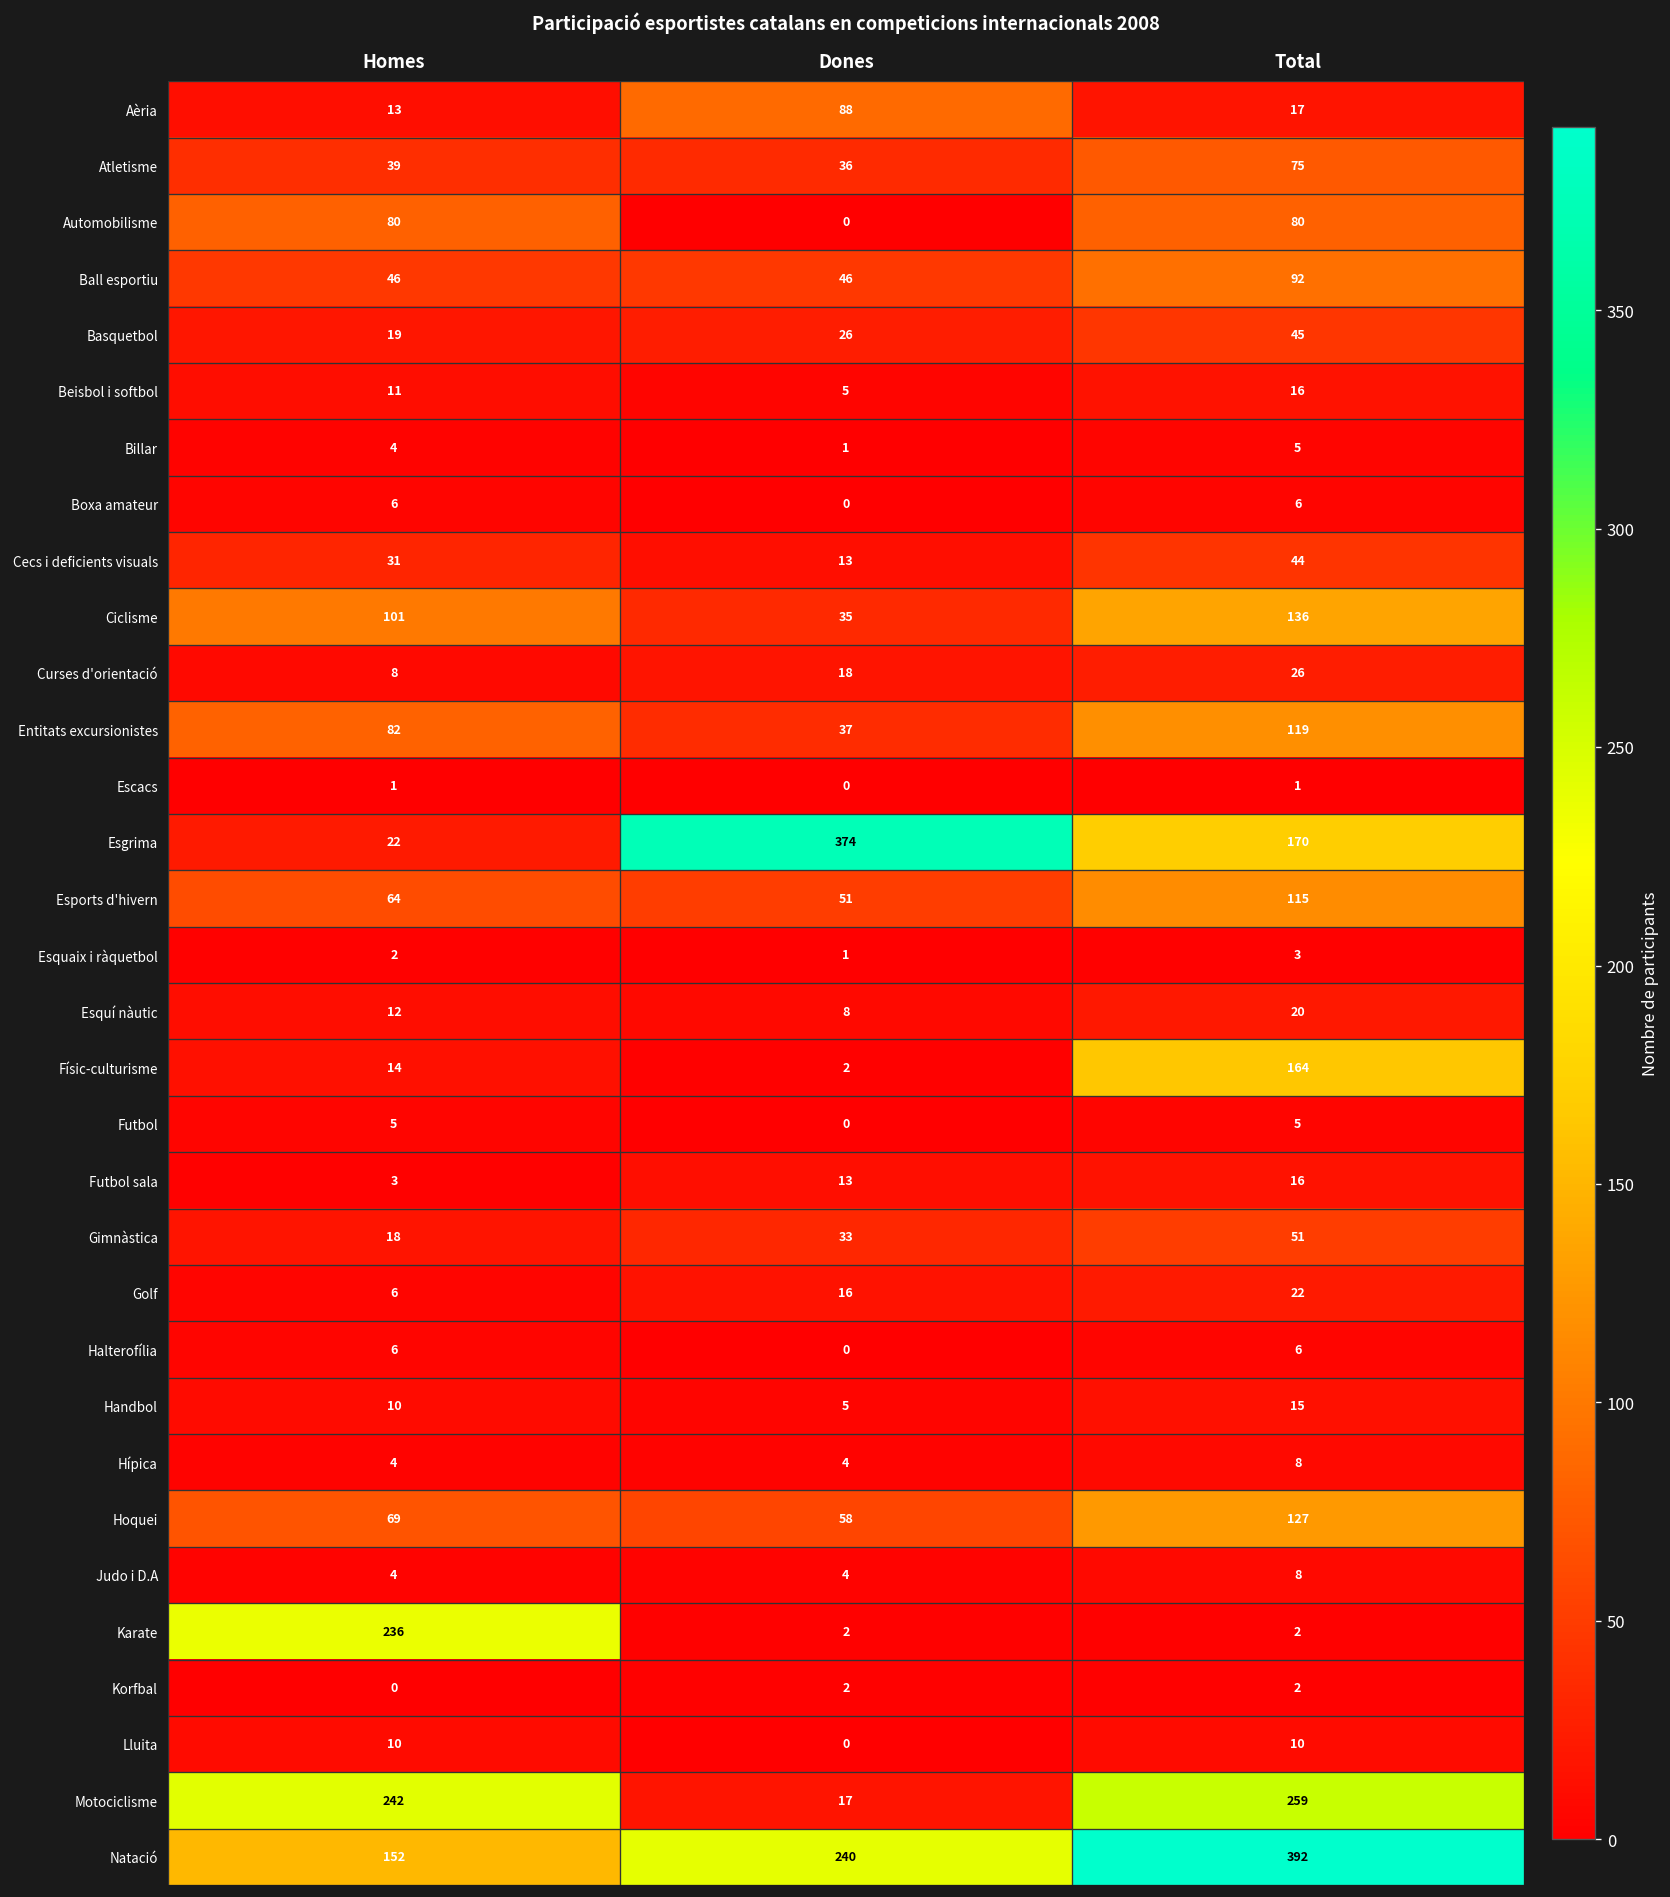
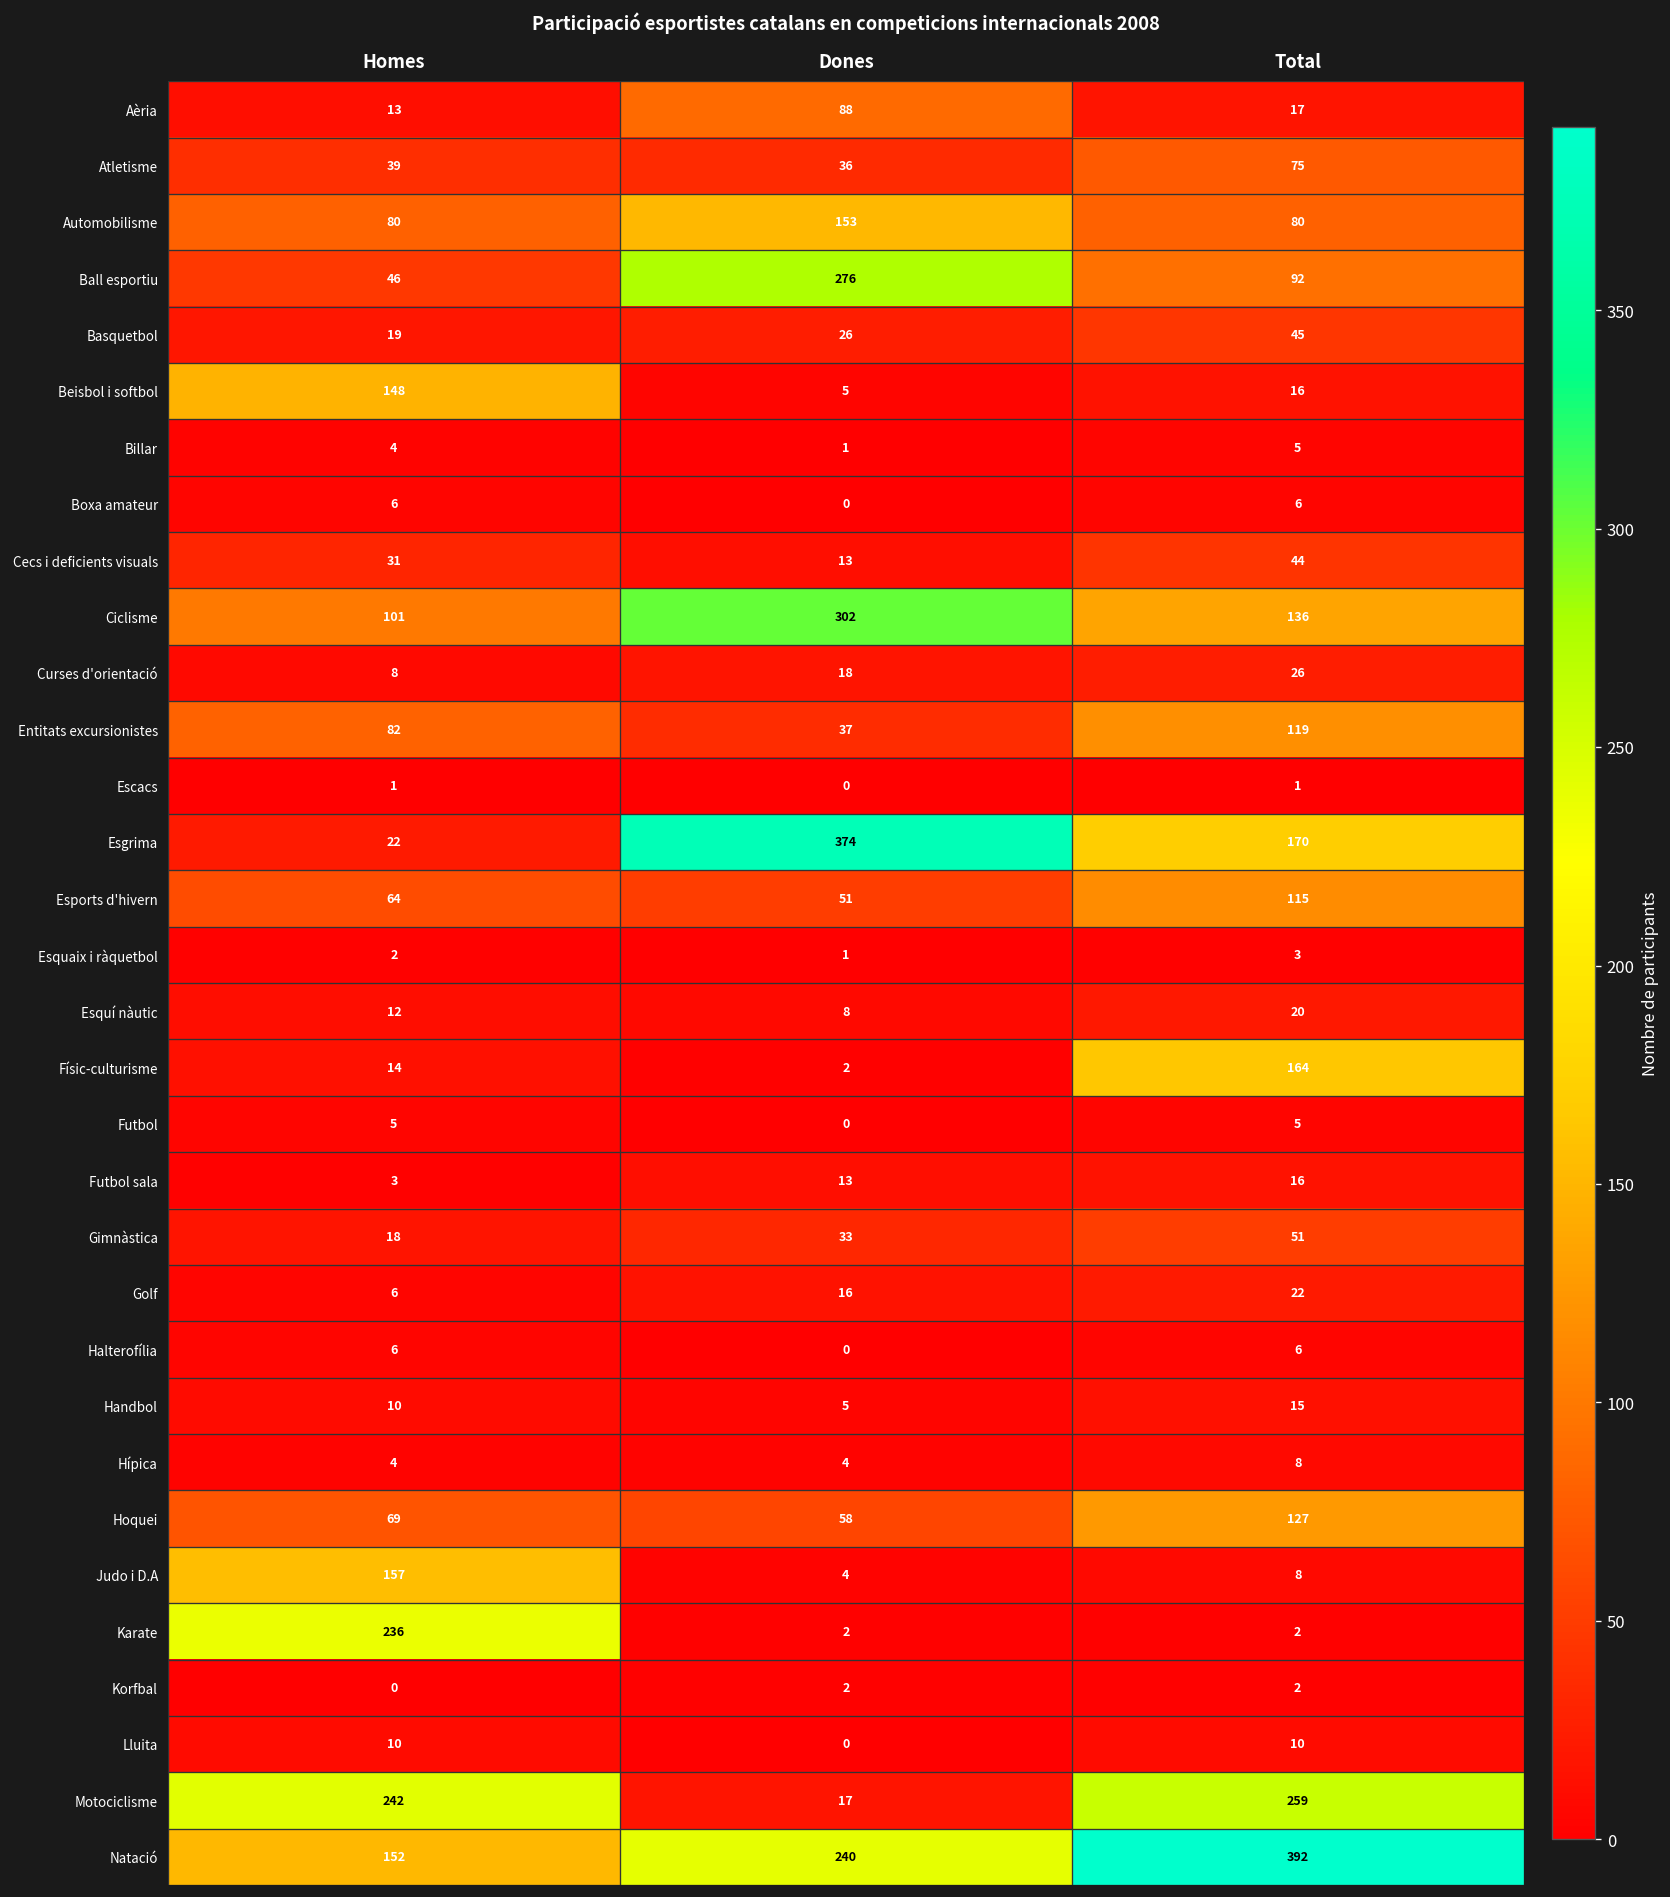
  {
    "Aèria": {
      "Homes": 13,
      "Dones": 88,
      "Total": 17
    },
    "Atletisme": {
      "Homes": 39,
      "Dones": 36,
      "Total": 75
    },
    "Automobilisme": {
      "Homes": 80,
-     "Dones": 0,
+     "Dones": 153,
      "Total": 80
    },
    "Ball esportiu": {
      "Homes": 46,
-     "Dones": 46,
+     "Dones": 276,
      "Total": 92
    },
    "Basquetbol": {
      "Homes": 19,
      "Dones": 26,
      "Total": 45
    },
    "Beisbol i softbol": {
-     "Homes": 11,
+     "Homes": 148,
      "Dones": 5,
      "Total": 16
    },
    "Billar": {
      "Homes": 4,
      "Dones": 1,
      "Total": 5
    },
    "Boxa amateur": {
      "Homes": 6,
      "Dones": 0,
      "Total": 6
    },
    "Cecs i deficients visuals": {
      "Homes": 31,
      "Dones": 13,
      "Total": 44
    },
    "Ciclisme": {
      "Homes": 101,
-     "Dones": 35,
+     "Dones": 302,
      "Total": 136
    },
    "Curses d'orientació": {
      "Homes": 8,
      "Dones": 18,
      "Total": 26
    },
    "Entitats excursionistes": {
      "Homes": 82,
      "Dones": 37,
      "Total": 119
    },
    "Escacs": {
      "Homes": 1,
      "Dones": 0,
      "Total": 1
    },
    "Esgrima": {
      "Homes": 22,
      "Dones": 374,
      "Total": 170
    },
    "Esports d'hivern": {
      "Homes": 64,
      "Dones": 51,
      "Total": 115
    },
    "Esquaix i ràquetbol": {
      "Homes": 2,
      "Dones": 1,
      "Total": 3
    },
    "Esquí nàutic": {
      "Homes": 12,
      "Dones": 8,
      "Total": 20
    },
    "Físic-culturisme": {
      "Homes": 14,
      "Dones": 2,
      "Total": 164
    },
    "Futbol": {
      "Homes": 5,
      "Dones": 0,
      "Total": 5
    },
    "Futbol sala": {
      "Homes": 3,
      "Dones": 13,
      "Total": 16
    },
    "Gimnàstica": {
      "Homes": 18,
      "Dones": 33,
      "Total": 51
    },
    "Golf": {
      "Homes": 6,
      "Dones": 16,
      "Total": 22
    },
    "Halterofília": {
      "Homes": 6,
      "Dones": 0,
      "Total": 6
    },
    "Handbol": {
      "Homes": 10,
      "Dones": 5,
      "Total": 15
    },
    "Hípica": {
      "Homes": 4,
      "Dones": 4,
      "Total": 8
    },
    "Hoquei": {
      "Homes": 69,
      "Dones": 58,
      "Total": 127
    },
    "Judo i D.A": {
-     "Homes": 4,
+     "Homes": 157,
      "Dones": 4,
      "Total": 8
    },
    "Karate": {
      "Homes": 236,
      "Dones": 2,
      "Total": 2
    },
    "Korfbal": {
      "Homes": 0,
      "Dones": 2,
      "Total": 2
    },
    "Lluita": {
      "Homes": 10,
      "Dones": 0,
      "Total": 10
    },
    "Motociclisme": {
      "Homes": 242,
      "Dones": 17,
      "Total": 259
    },
    "Natació": {
      "Homes": 152,
      "Dones": 240,
      "Total": 392
    }
  }
